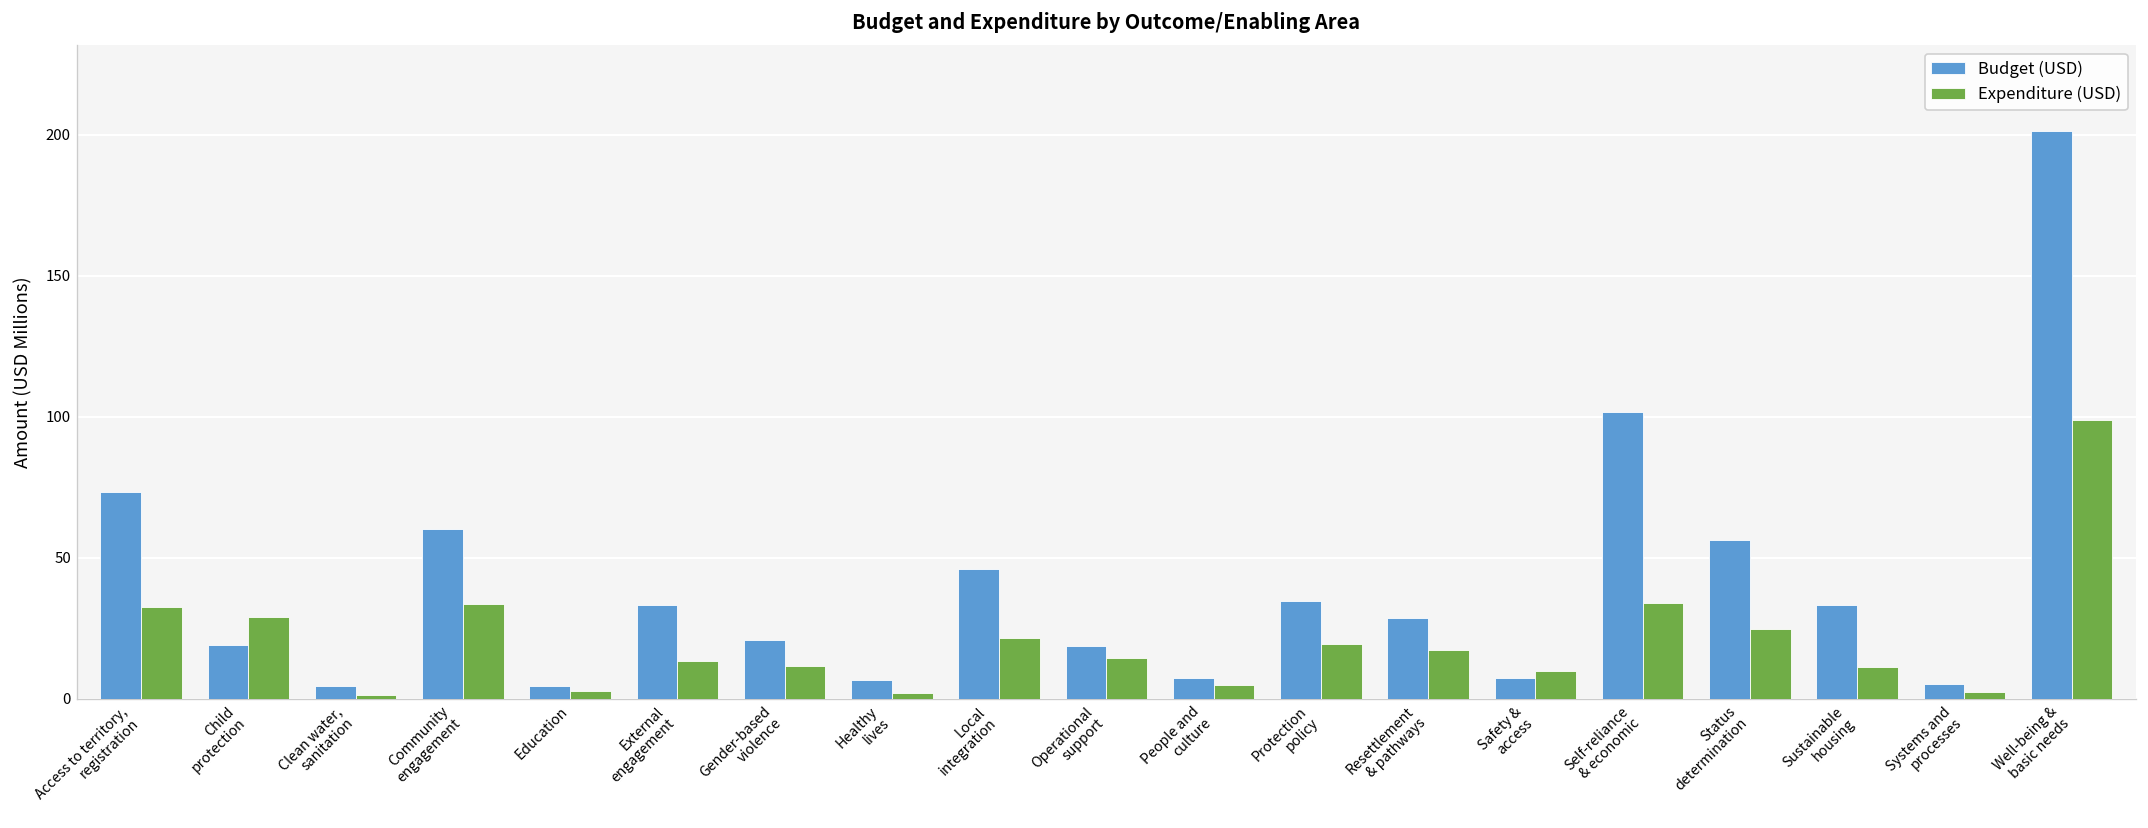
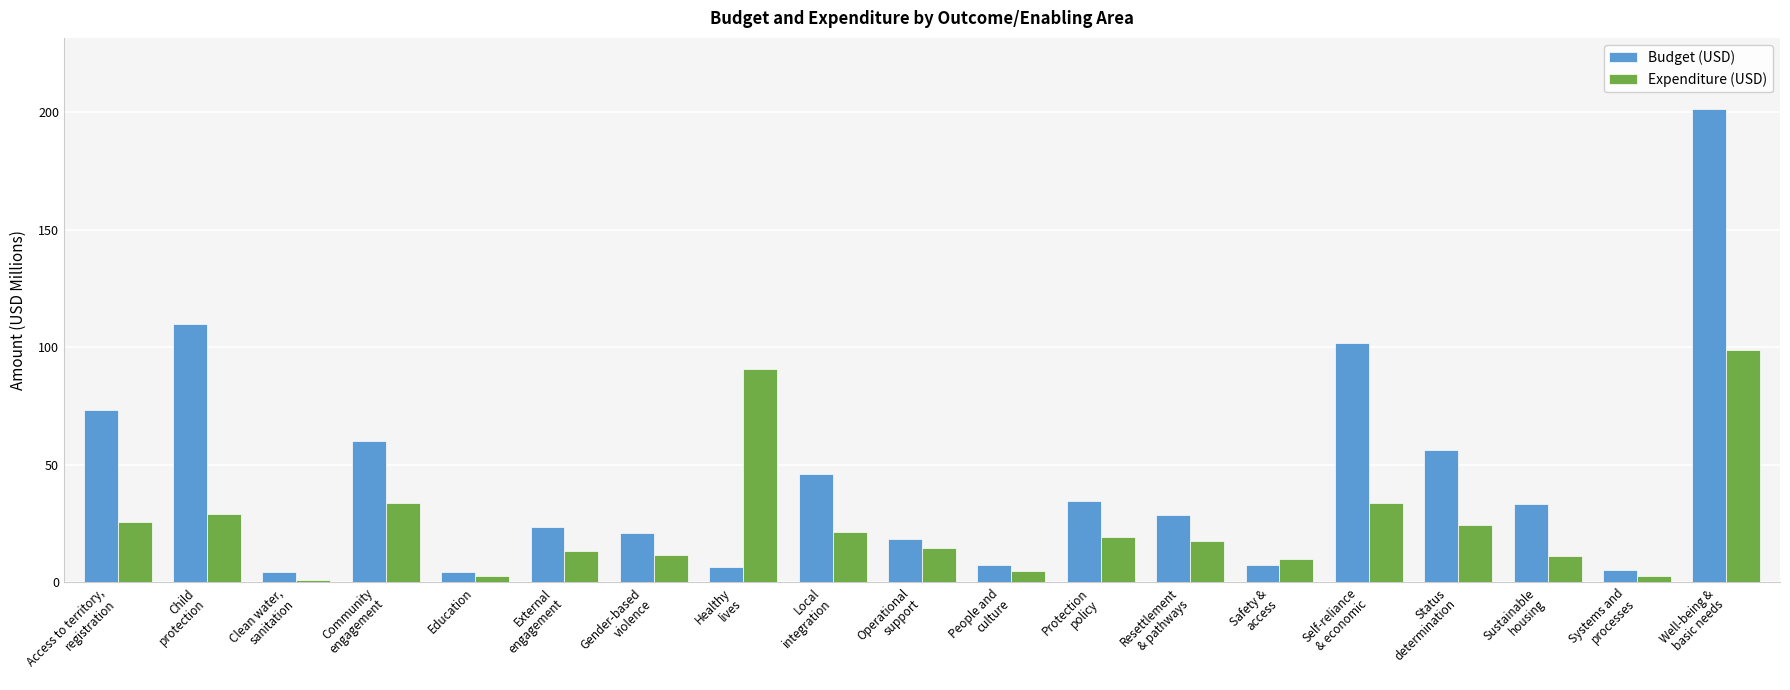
  {
    "Budget (USD)": {
      "Access to territory, registration": 73,
-     "Child protection": 19,
+     "Child protection": 110,
      "Clean water, sanitation": 5,
      "Community engagement": 60,
      "Education": 5,
-     "External engagement": 33,
+     "External engagement": 23,
      "Gender-based violence": 21,
      "Healthy lives": 7,
      "Local integration": 46,
      "Operational support": 19,
      "People and culture": 8,
      "Protection policy": 35,
      "Resettlement & pathways": 29,
      "Safety & access": 7,
      "Self-reliance & economic": 102,
      "Status determination": 56,
      "Sustainable housing": 33,
      "Systems and processes": 5,
      "Well-being & basic needs": 201
    },
    "Expenditure (USD)": {
-     "Access to territory, registration": 33,
+     "Access to territory, registration": 26,
      "Child protection": 29,
      "Clean water, sanitation": 1,
      "Community engagement": 34,
      "Education": 3,
      "External engagement": 13,
      "Gender-based violence": 12,
-     "Healthy lives": 2,
+     "Healthy lives": 91,
      "Local integration": 22,
      "Operational support": 14,
      "People and culture": 5,
      "Protection policy": 19,
      "Resettlement & pathways": 17,
      "Safety & access": 10,
      "Self-reliance & economic": 34,
      "Status determination": 25,
      "Sustainable housing": 11,
      "Systems and processes": 3,
      "Well-being & basic needs": 99
    }
  }
